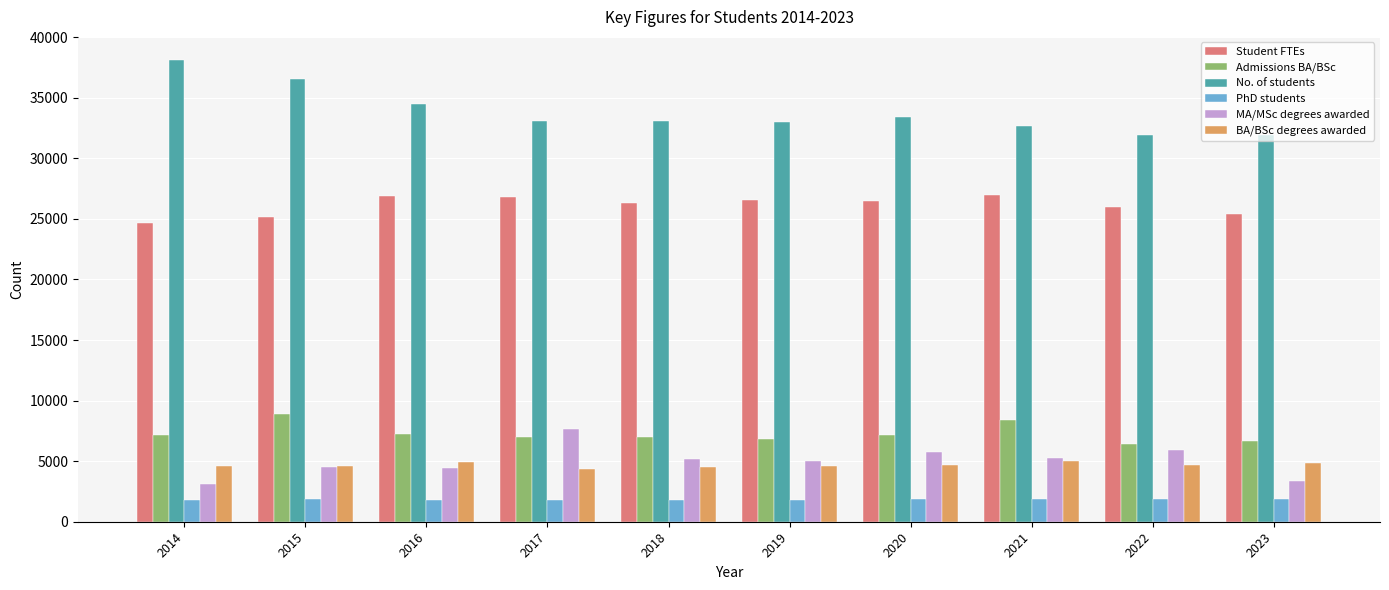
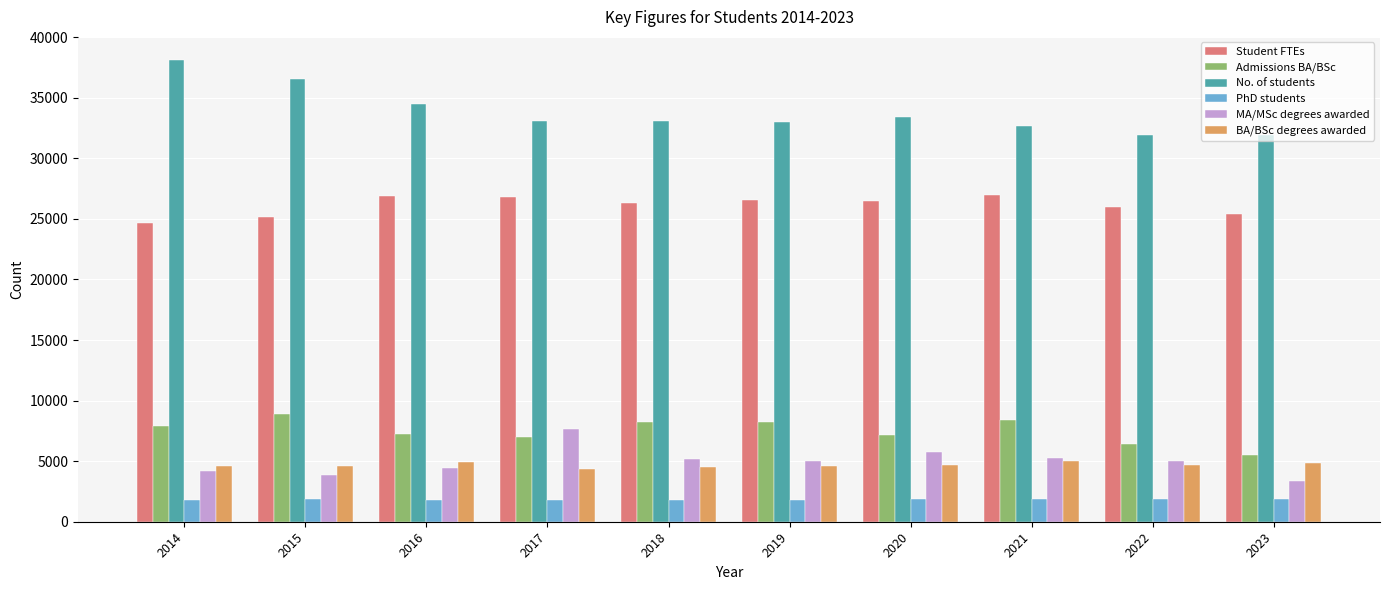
  {
    "Admissions BA/BSc": {
-     "2014": 7200,
+     "2014": 7900,
      "2015": 8900,
      "2016": 7200,
      "2017": 7000,
-     "2018": 7000,
-     "2019": 6800,
+     "2018": 8200,
+     "2019": 8200,
      "2020": 7200,
      "2021": 8400,
      "2022": 6400,
-     "2023": 6600
+     "2023": 5500
    },
    "MA/MSc degrees awarded": {
-     "2014": 3100,
-     "2015": 4500,
+     "2014": 4200,
+     "2015": 3800,
      "2016": 4500,
      "2017": 7700,
      "2018": 5200,
      "2019": 5000,
      "2020": 5800,
      "2021": 5200,
-     "2022": 5900,
+     "2022": 5000,
      "2023": 3400
    }
  }
